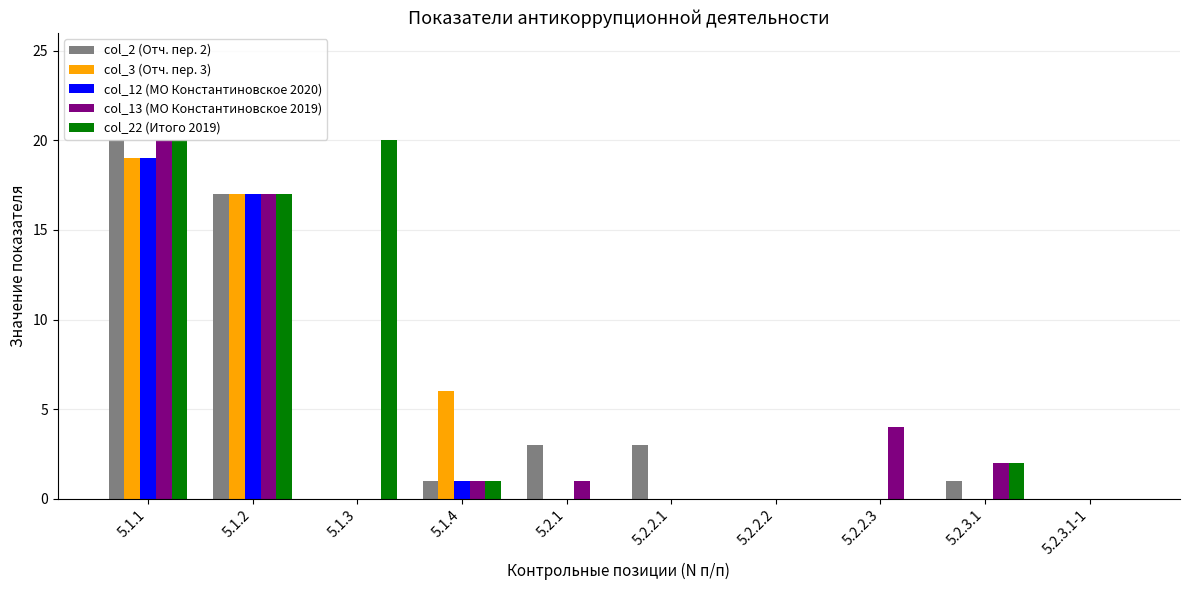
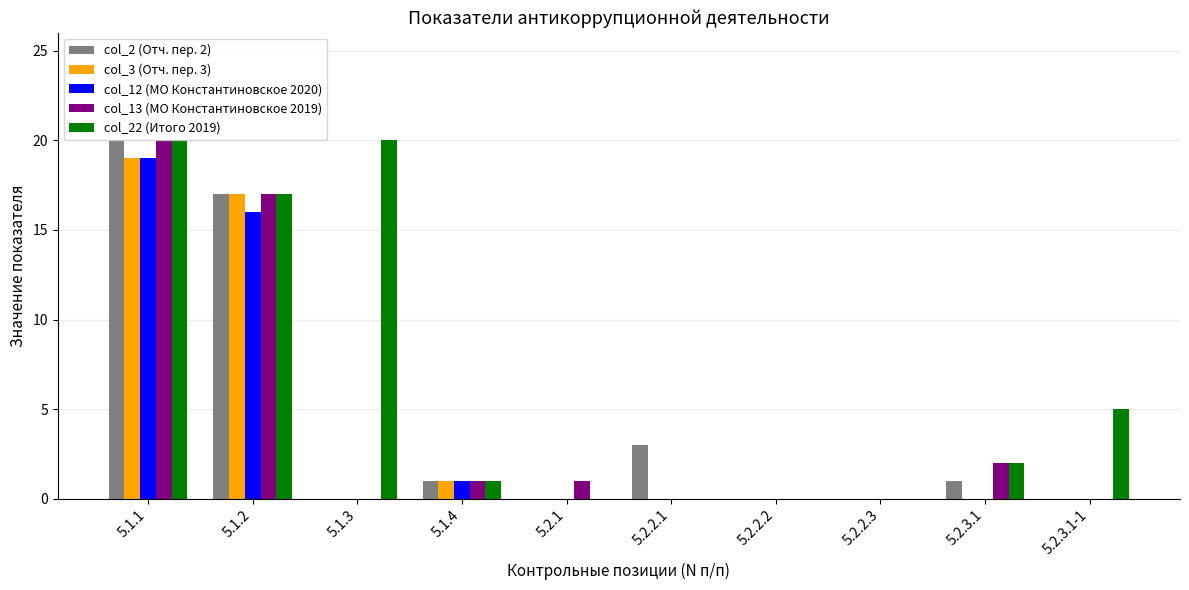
  {
    "col_2 (Отч. пер. 2)": {
      "5.1.1": 20,
      "5.1.2": 17,
      "5.1.3": 0,
      "5.1.4": 1,
-     "5.2.1": 3,
+     "5.2.1": 0,
      "5.2.2.1": 3,
      "5.2.2.2": 0,
      "5.2.2.3": 0,
      "5.2.3.1": 1,
      "5.2.3.1-1": 0
    },
    "col_3 (Отч. пер. 3)": {
      "5.1.1": 19,
      "5.1.2": 17,
      "5.1.3": 0,
-     "5.1.4": 6,
+     "5.1.4": 1,
      "5.2.1": 0,
      "5.2.2.1": 0,
      "5.2.2.2": 0,
      "5.2.2.3": 0,
      "5.2.3.1": 0,
      "5.2.3.1-1": 0
    },
    "col_12 (МО Константиновское 2020)": {
      "5.1.1": 19,
-     "5.1.2": 17,
+     "5.1.2": 16,
      "5.1.3": 0,
      "5.1.4": 1,
      "5.2.1": 0,
      "5.2.2.1": 0,
      "5.2.2.2": 0,
      "5.2.2.3": 0,
      "5.2.3.1": 0,
      "5.2.3.1-1": 0
    },
    "col_13 (МО Константиновское 2019)": {
      "5.1.1": 20,
      "5.1.2": 17,
      "5.1.3": 0,
      "5.1.4": 1,
      "5.2.1": 1,
      "5.2.2.1": 0,
      "5.2.2.2": 0,
-     "5.2.2.3": 4,
+     "5.2.2.3": 0,
      "5.2.3.1": 2,
      "5.2.3.1-1": 0
    },
    "col_22 (Итого 2019)": {
      "5.1.1": 20,
      "5.1.2": 17,
      "5.1.3": 20,
      "5.1.4": 1,
      "5.2.1": 0,
      "5.2.2.1": 0,
      "5.2.2.2": 0,
      "5.2.2.3": 0,
      "5.2.3.1": 2,
-     "5.2.3.1-1": 0
+     "5.2.3.1-1": 5
    }
  }
